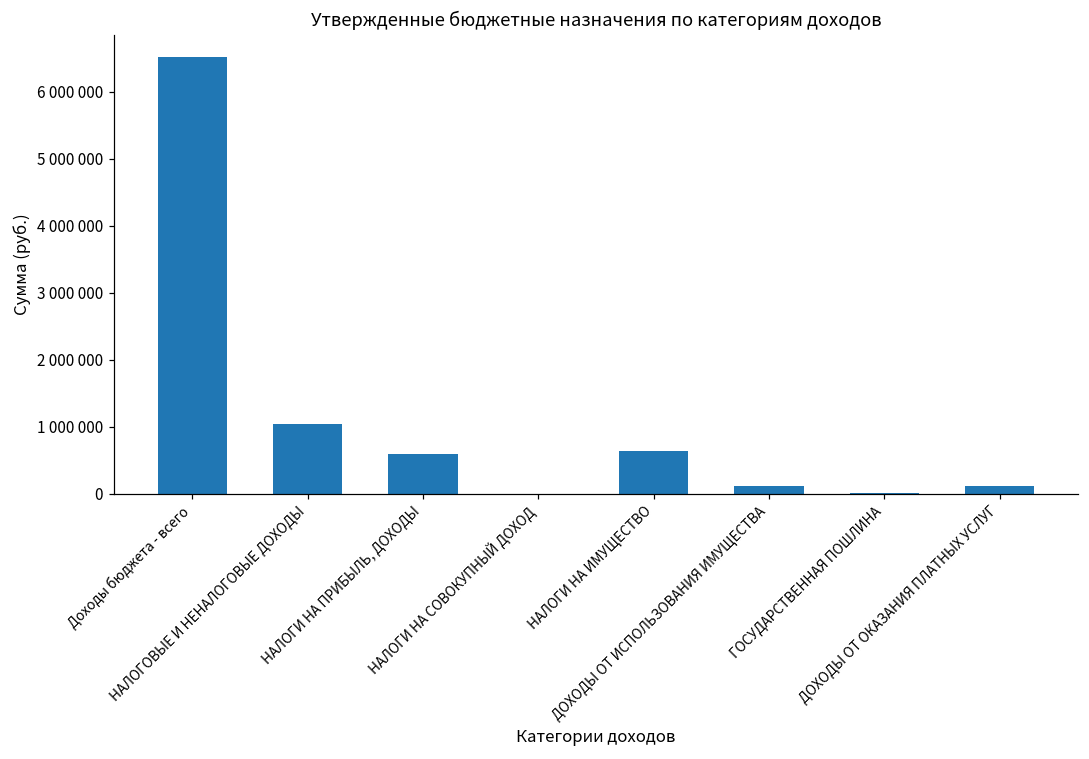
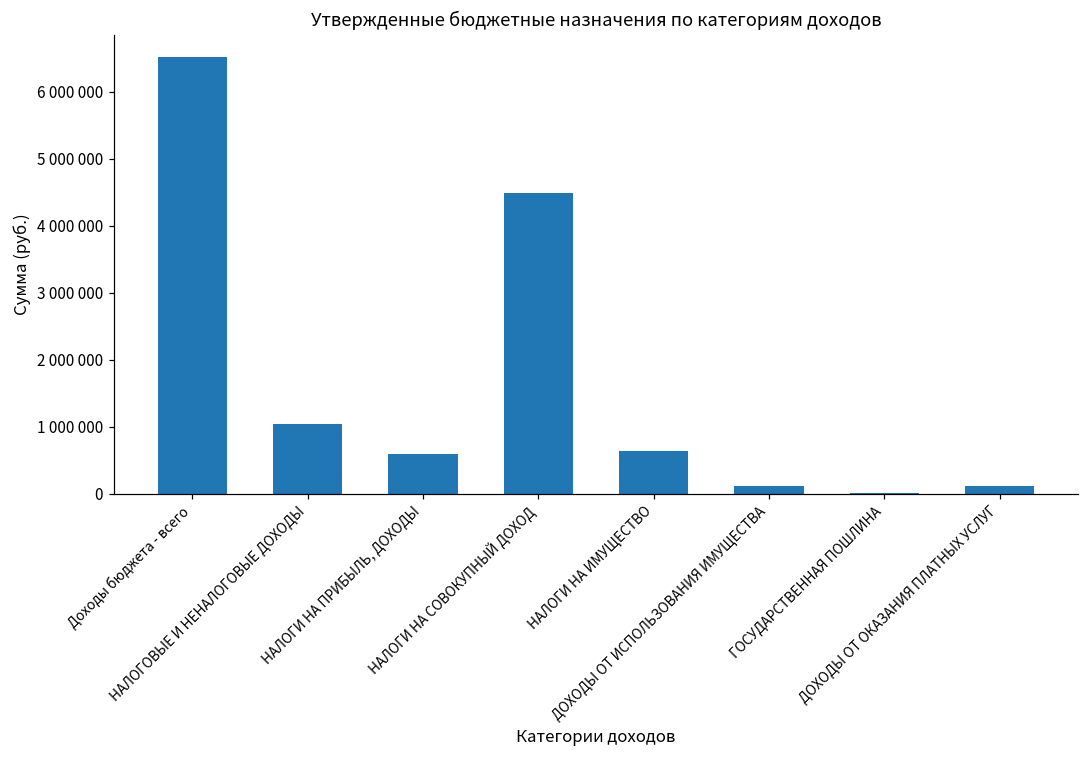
  {
    "Доходы бюджета - всего": 6500000,
    "НАЛОГОВЫЕ И НЕНАЛОГОВЫЕ ДОХОДЫ": 1000000,
    "НАЛОГИ НА ПРИБЫЛЬ, ДОХОДЫ": 600000,
-   "НАЛОГИ НА СОВОКУПНЫЙ ДОХОД": 0,
+   "НАЛОГИ НА СОВОКУПНЫЙ ДОХОД": 4500000,
    "НАЛОГИ НА ИМУЩЕСТВО": 600000,
    "ДОХОДЫ ОТ ИСПОЛЬЗОВАНИЯ ИМУЩЕСТВА": 100000,
    "ДОХОДЫ ОТ ОКАЗАНИЯ ПЛАТНЫХ УСЛУГ": 100000
  }
